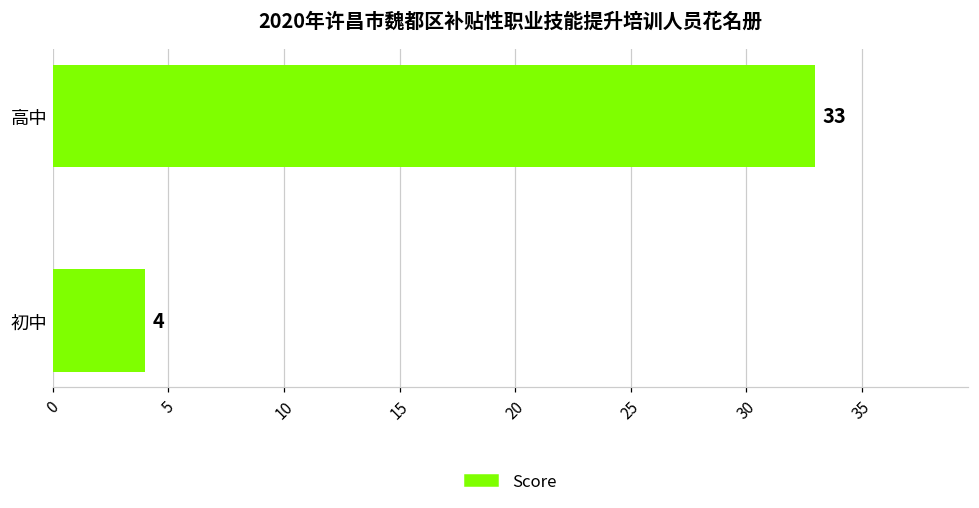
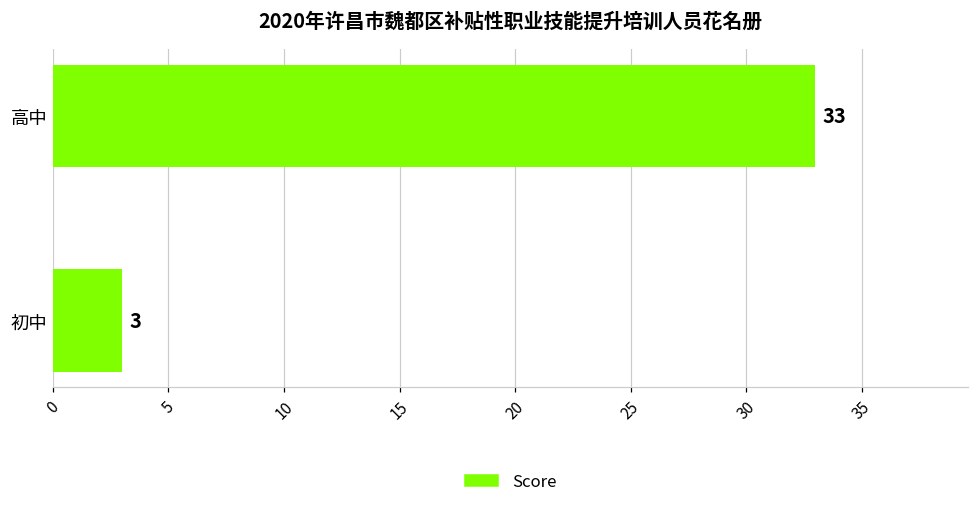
  {
    "高中": 33,
-   "初中": 4
+   "初中": 3
  }
